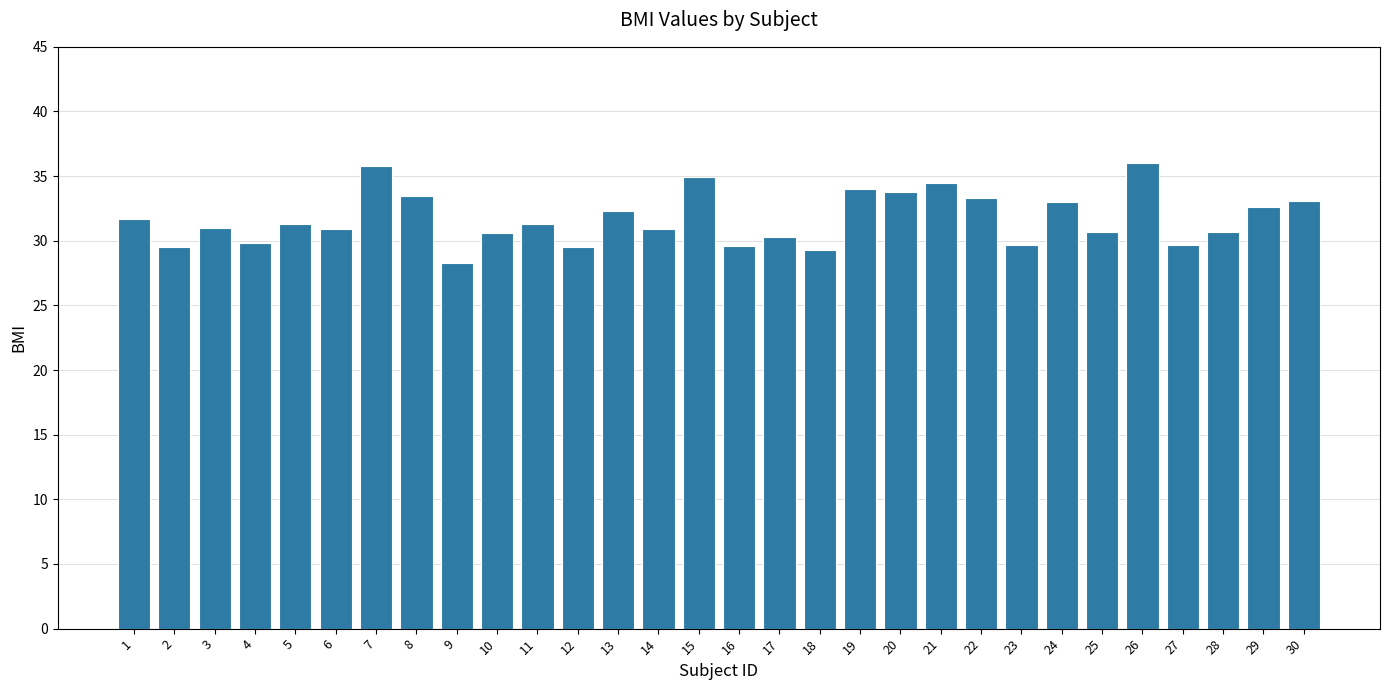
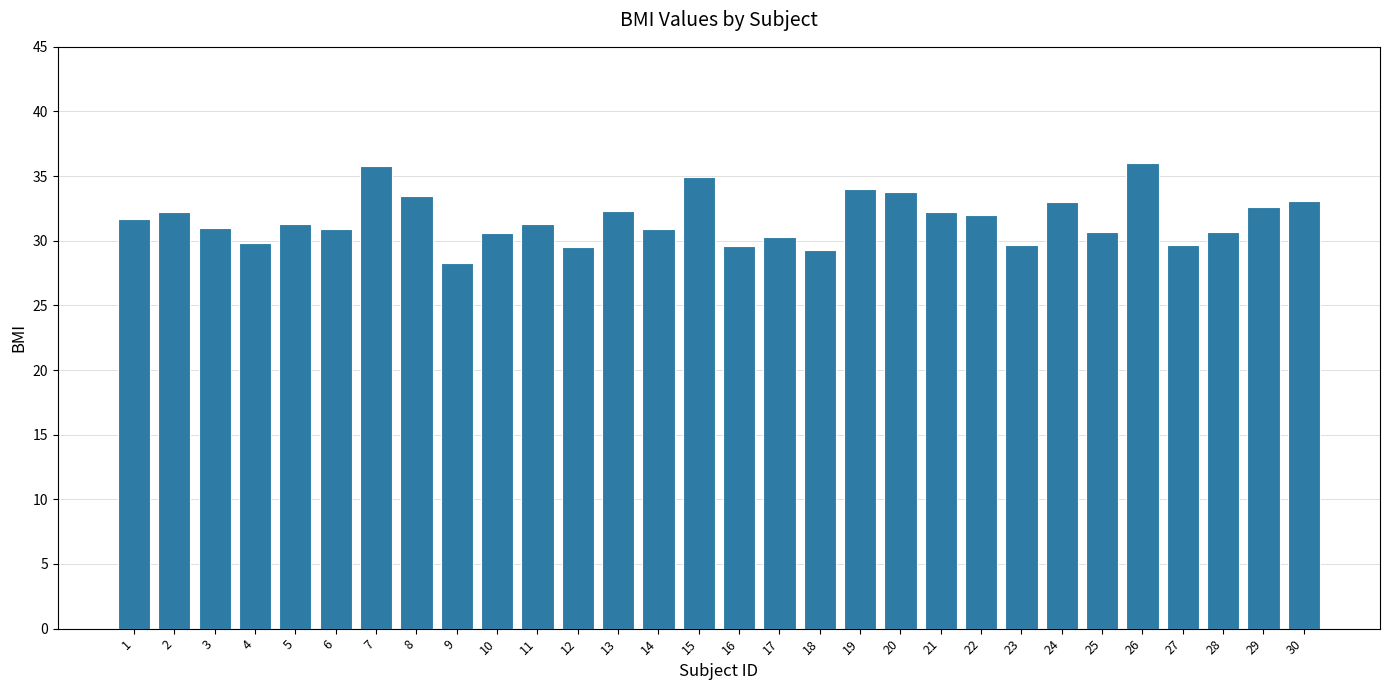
  {
    "1": 31.7,
-   "2": 29.5,
+   "2": 32.2,
    "3": 31.0,
    "4": 29.8,
    "5": 31.3,
    "6": 30.9,
    "7": 35.8,
    "8": 33.5,
    "9": 28.3,
    "10": 30.6,
    "11": 31.3,
    "12": 29.5,
    "13": 32.3,
    "14": 30.9,
    "15": 34.9,
    "16": 29.6,
    "17": 30.3,
    "18": 29.3,
    "19": 34.0,
    "20": 33.8,
-   "21": 34.5,
-   "22": 33.3,
+   "21": 32.2,
+   "22": 32.0,
    "23": 29.7,
    "24": 33.0,
    "25": 30.7,
    "26": 36.0,
    "27": 29.7,
    "28": 30.7,
    "29": 32.6,
    "30": 33.1
  }
